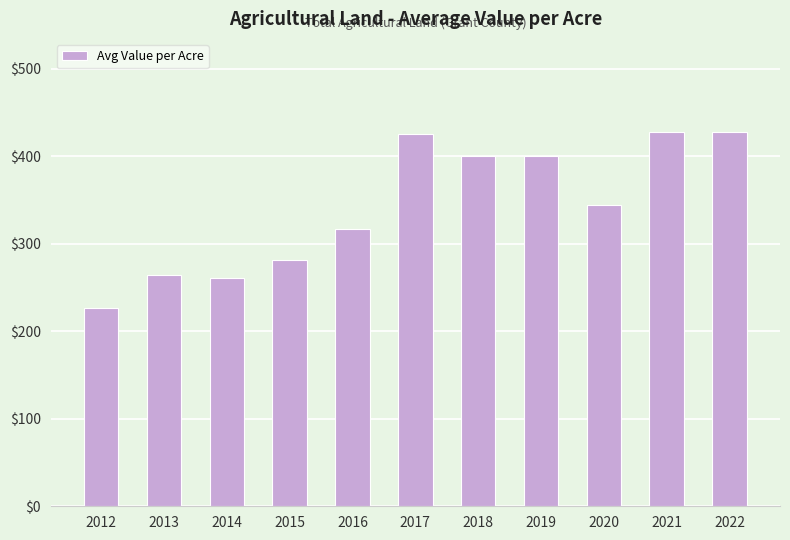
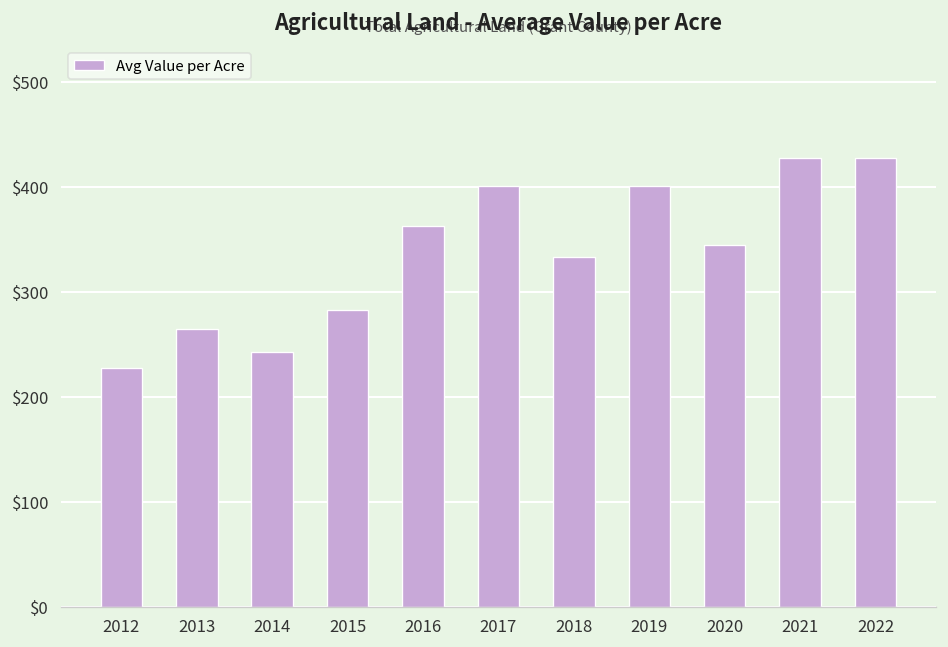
  {
    "2012": "$230",
    "2013": "$260",
-   "2014": "$260",
+   "2014": "$240",
    "2015": "$280",
-   "2016": "$320",
-   "2017": "$430",
-   "2018": "$400",
+   "2016": "$360",
+   "2017": "$400",
+   "2018": "$330",
    "2019": "$400",
    "2020": "$340",
    "2021": "$430",
    "2022": "$430"
  }
